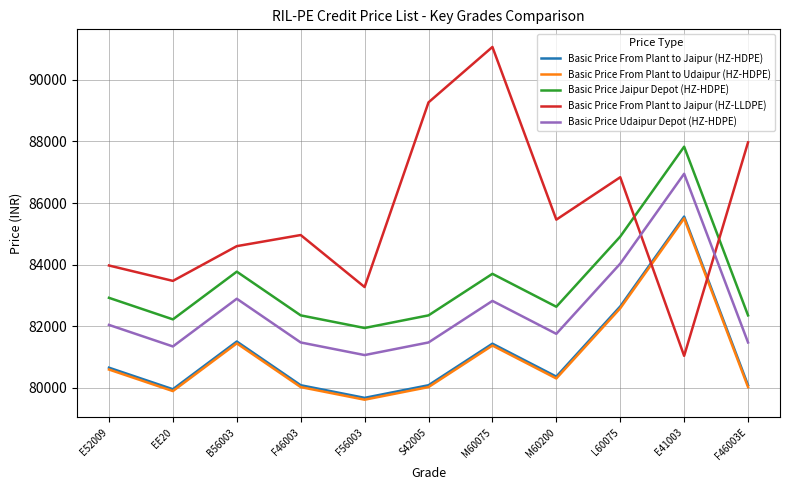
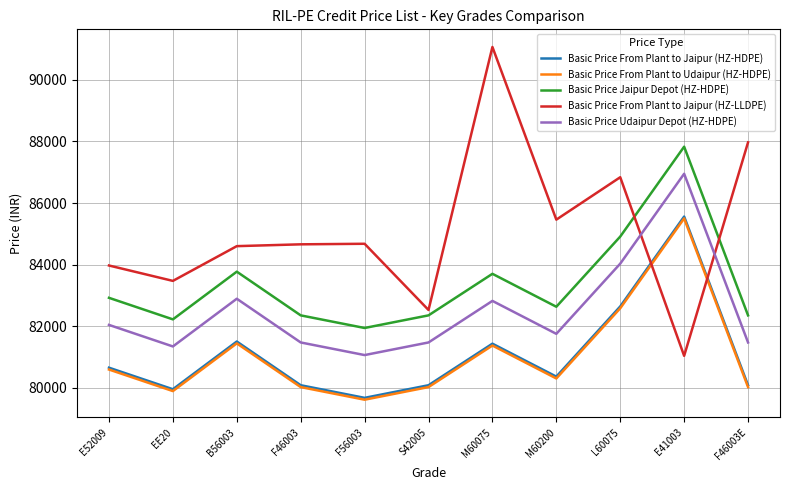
  {
    "Basic Price Jaipur Depot (HZ-HDPE)": {
      "E52009": 82900,
      "EE20": 82200,
      "B56003": 83800,
      "F46003": 82400,
      "F56003": 81900,
      "S42005": 82400,
      "M60075": 83700,
      "M60200": 82600,
      "L60075": 84900,
      "E41003": 87800,
      "F46003E": 82400
    },
    "Basic Price From Plant to Jaipur (HZ-LLDPE)": {
      "E52009": 84000,
      "EE20": 83500,
      "B56003": 84600,
-     "F46003": 85000,
-     "F56003": 83300,
-     "S42005": 89300,
+     "F46003": 84700,
+     "F56003": 84700,
+     "S42005": 82500,
      "M60075": 91100,
      "M60200": 85500,
      "L60075": 86800,
      "E41003": 81000,
      "F46003E": 88000
    },
    "Basic Price Udaipur Depot (HZ-HDPE)": {
      "E52009": 82000,
      "EE20": 81300,
      "B56003": 82900,
      "F46003": 81500,
      "F56003": 81100,
      "S42005": 81500,
      "M60075": 82800,
      "M60200": 81800,
      "L60075": 84000,
      "E41003": 87000,
      "F46003E": 81500
    }
  }
